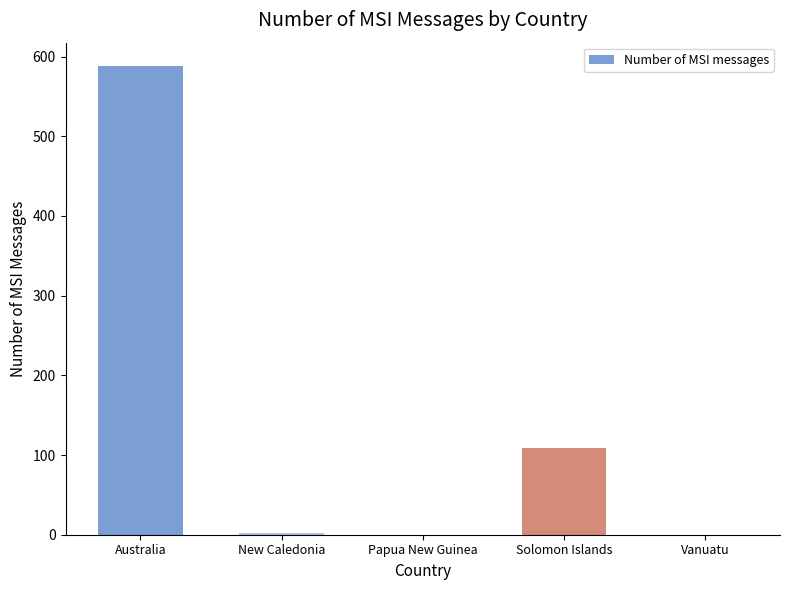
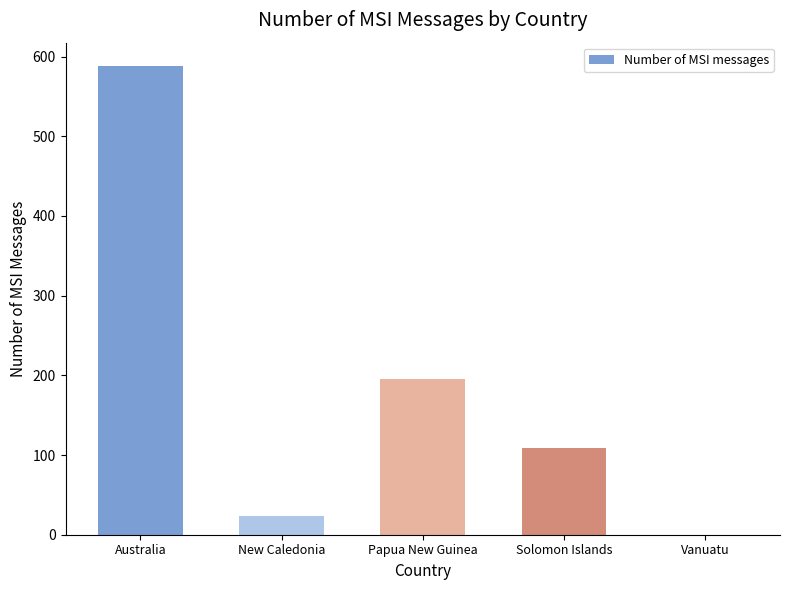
  {
    "Australia": 590,
-   "New Caledonia": 0,
-   "Papua New Guinea": 0,
+   "New Caledonia": 20,
+   "Papua New Guinea": 200,
    "Solomon Islands": 110,
    "Vanuatu": 0
  }
